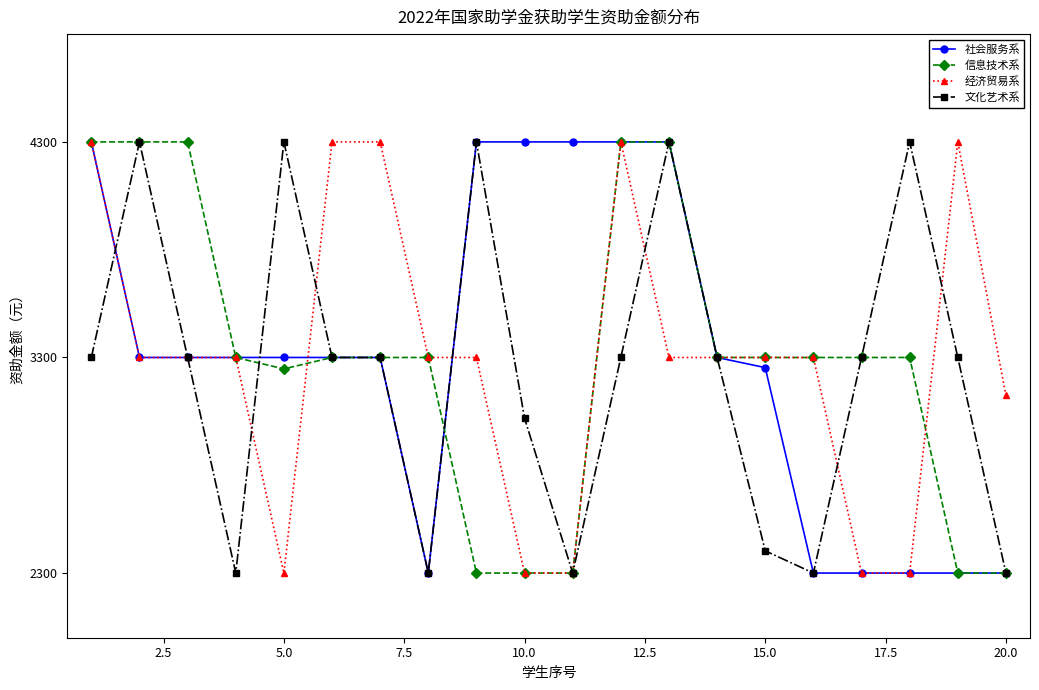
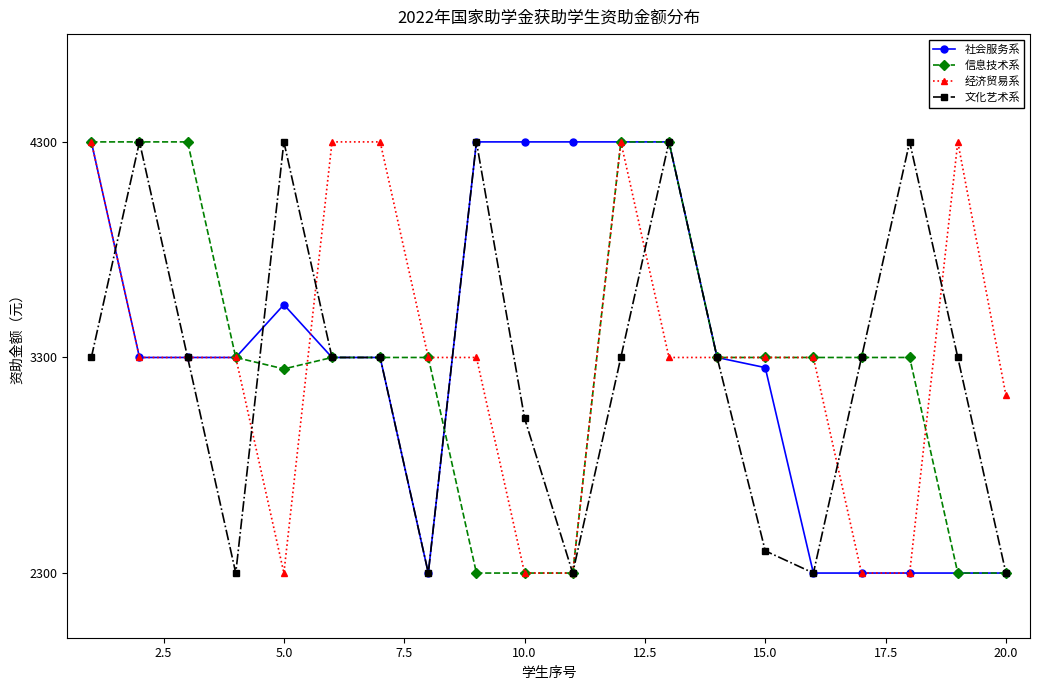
  {
    "社会服务系": {
-     "5.0": 3300,
+     "5.0": 3550,
      "10.0": 4300,
      "15.0": 3250
    },
    "信息技术系": {
      "5.0": 3250
    },
    "经济贸易系": {
      "5.0": 2300,
      "20.0": 3120
    },
    "文化艺术系": {
      "5.0": 4300,
      "10.0": 3020,
      "15.0": 2400
    }
  }
